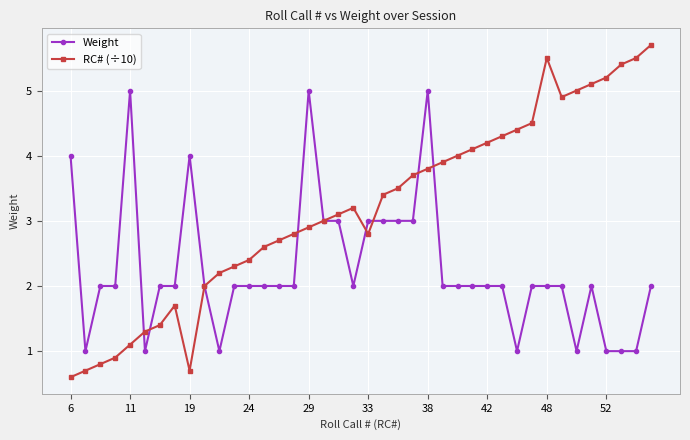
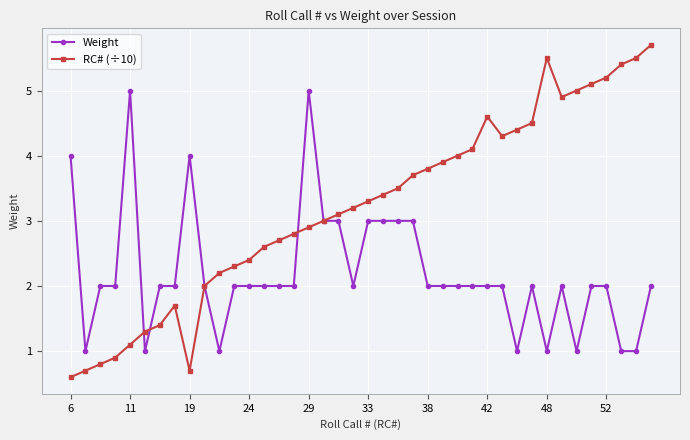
  {
    "Weight": {
      "6": 4,
      "11": 5,
      "19": 4,
      "24": 2,
      "29": 5,
      "33": 3,
-     "38": 5,
+     "38": 2,
      "42": 2,
-     "48": 2,
-     "52": 1
+     "48": 1,
+     "52": 2
    },
    "RC# (÷10)": {
      "6": 0.6,
      "11": 1.1,
      "19": 0.7,
      "24": 2.4,
      "29": 2.9,
-     "33": 2.8,
+     "33": 3.3,
      "38": 3.8,
-     "42": 4.2,
+     "42": 4.6,
      "48": 5.5,
      "52": 5.2
    }
  }
